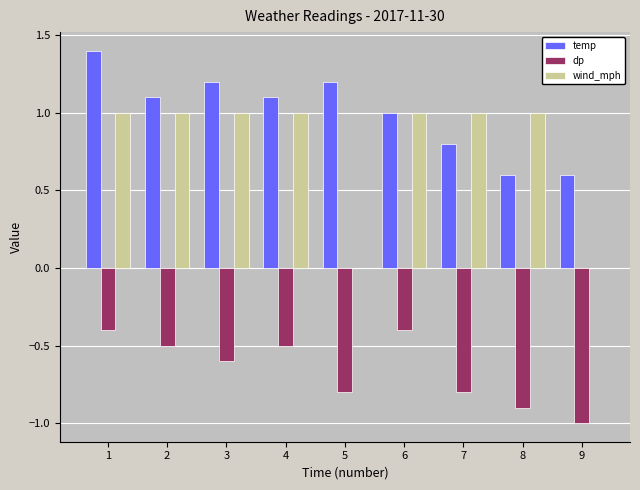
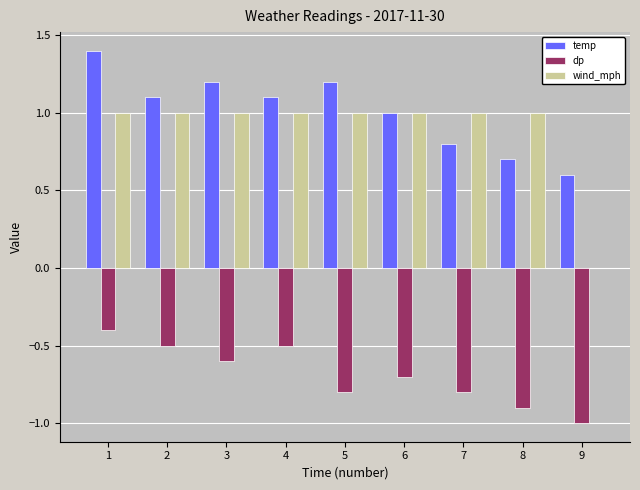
  {
    "temp": {
      "1": 1.4,
      "2": 1.1,
      "3": 1.2,
      "4": 1.1,
      "5": 1.2,
      "6": 1.0,
      "7": 0.8,
-     "8": 0.6,
+     "8": 0.7,
      "9": 0.6
    },
    "dp": {
      "1": -0.4,
      "2": -0.5,
      "3": -0.6,
      "4": -0.5,
      "5": -0.8,
-     "6": -0.4,
+     "6": -0.7,
      "7": -0.8,
      "8": -0.9,
      "9": -1.0
    },
    "wind_mph": {
      "1": 1,
      "2": 1,
      "3": 1,
      "4": 1,
-     "5": 0,
+     "5": 1,
      "6": 1,
      "7": 1,
      "8": 1,
      "9": 0
    }
  }
